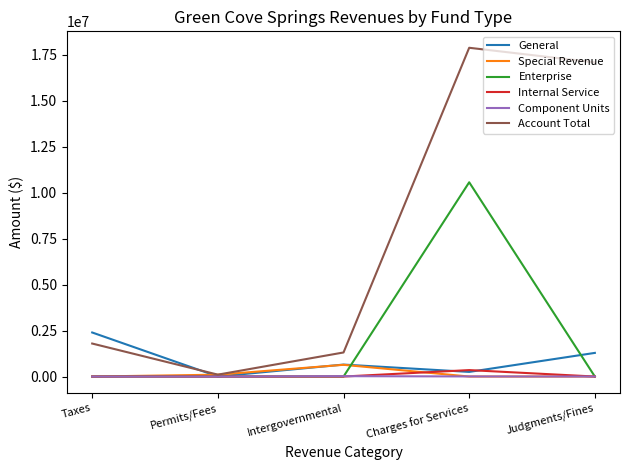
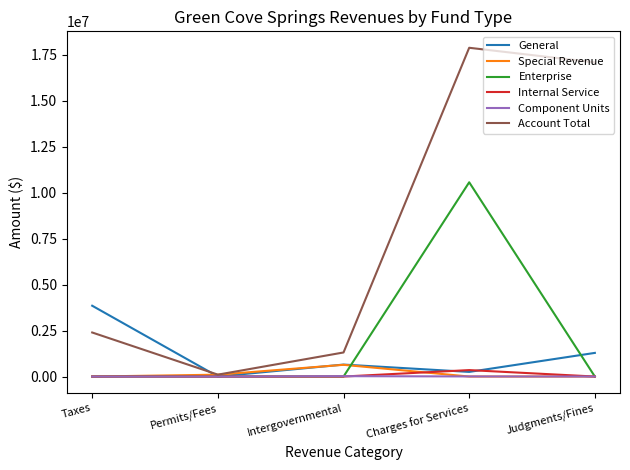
  {
    "General": {
-     "Taxes": 2400000,
+     "Taxes": 3800000,
      "Judgments/Fines": 1300000
    },
    "Enterprise": {
      "Charges for Services": 10600000
    },
    "Account Total": {
-     "Taxes": 1800000,
+     "Taxes": 2400000,
      "Intergovernmental": 1300000,
      "Charges for Services": 17900000
    }
  }
